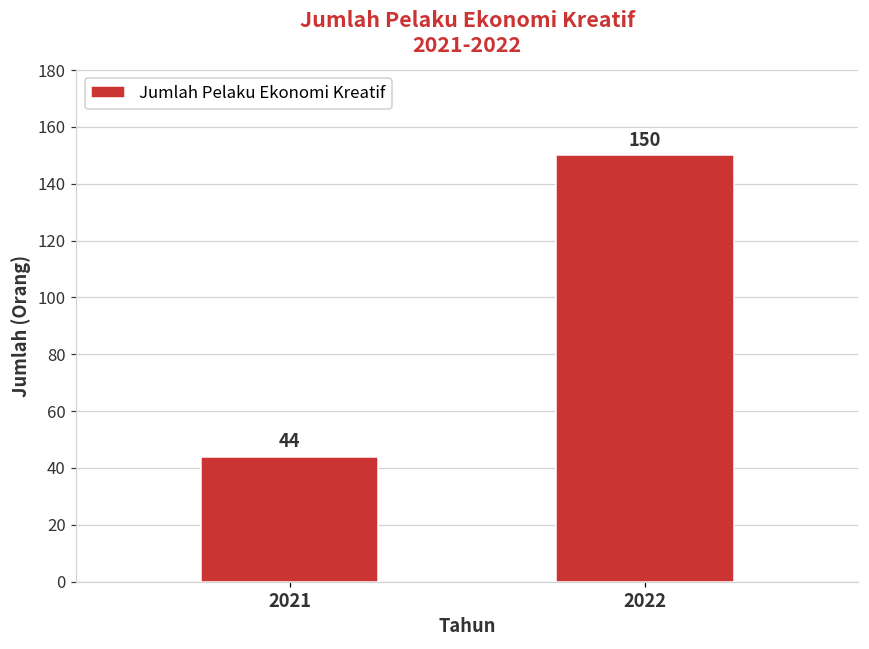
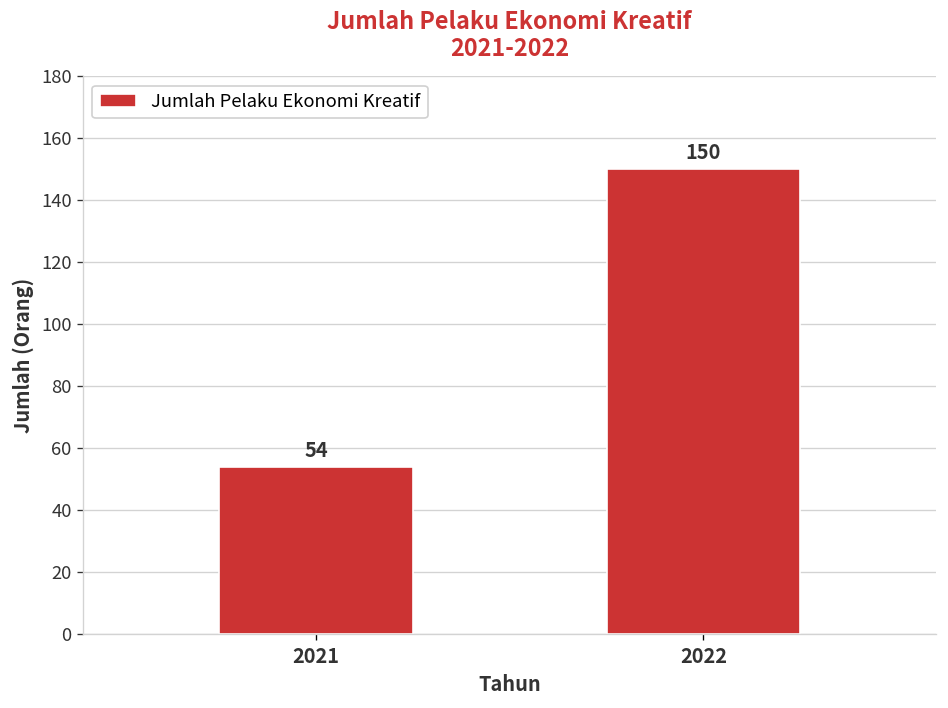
  {
-   "2021": 44,
+   "2021": 54,
    "2022": 150
  }
